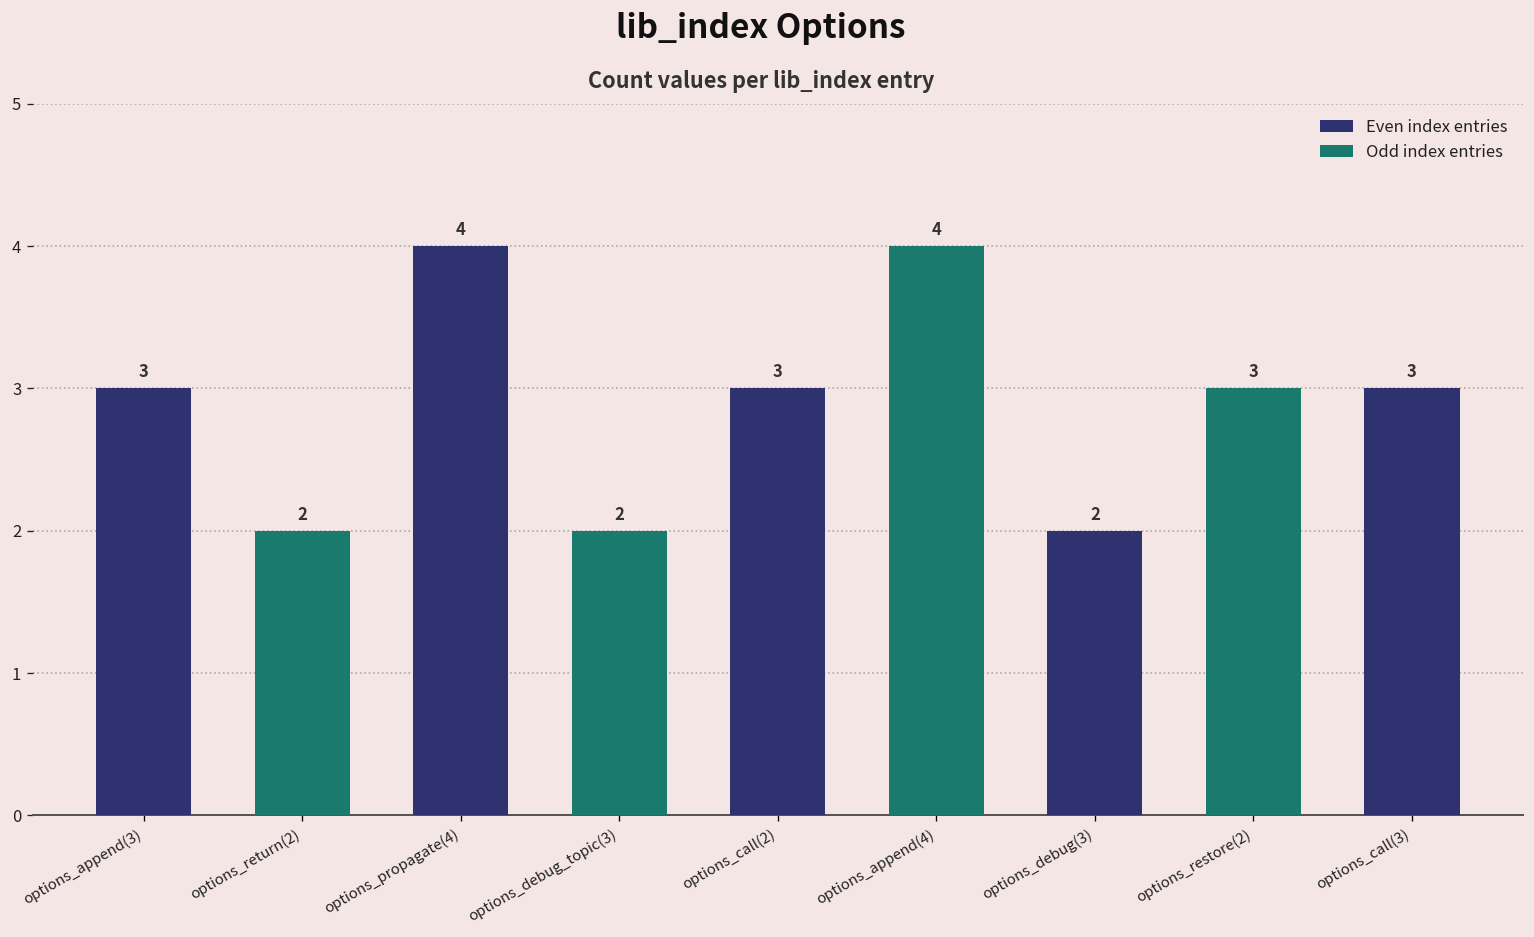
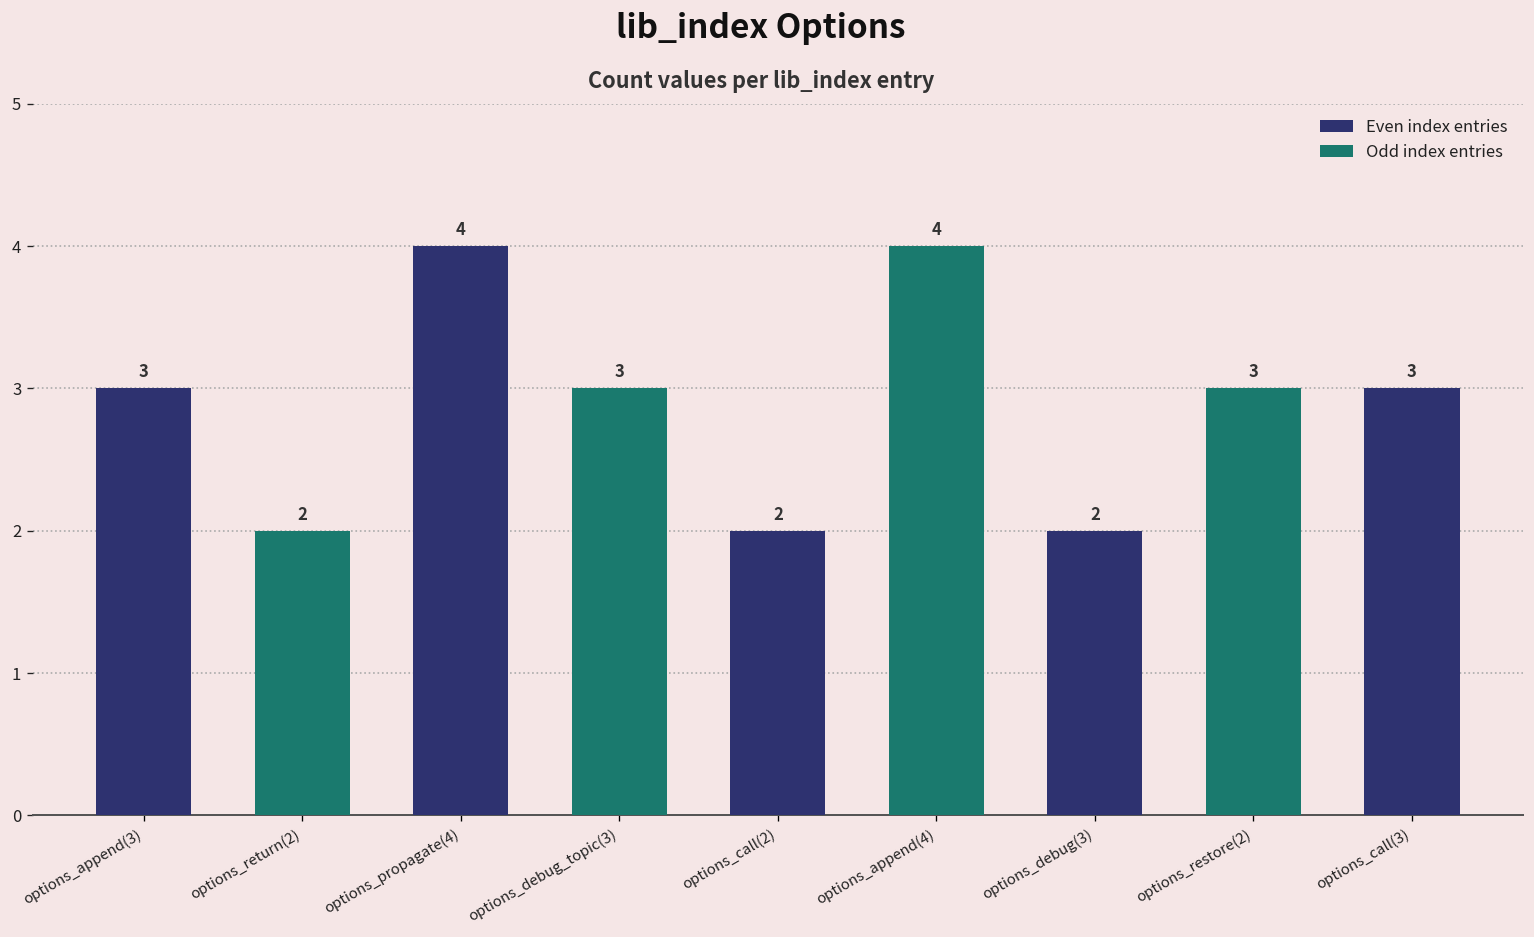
  {
    "Even index entries": {
      "options_append(3)": 3,
      "options_propagate(4)": 4,
-     "options_call(2)": 3,
+     "options_call(2)": 2,
      "options_debug(3)": 2,
      "options_call(3)": 3
    },
    "Odd index entries": {
      "options_return(2)": 2,
-     "options_debug_topic(3)": 2,
+     "options_debug_topic(3)": 3,
      "options_append(4)": 4,
      "options_restore(2)": 3
    }
  }
